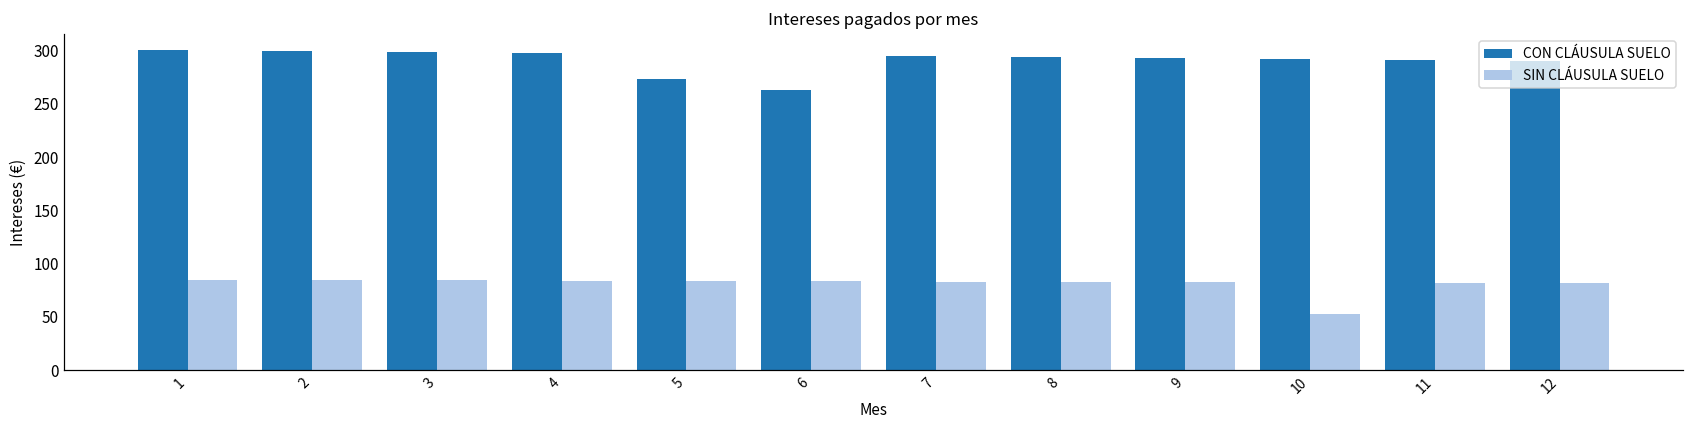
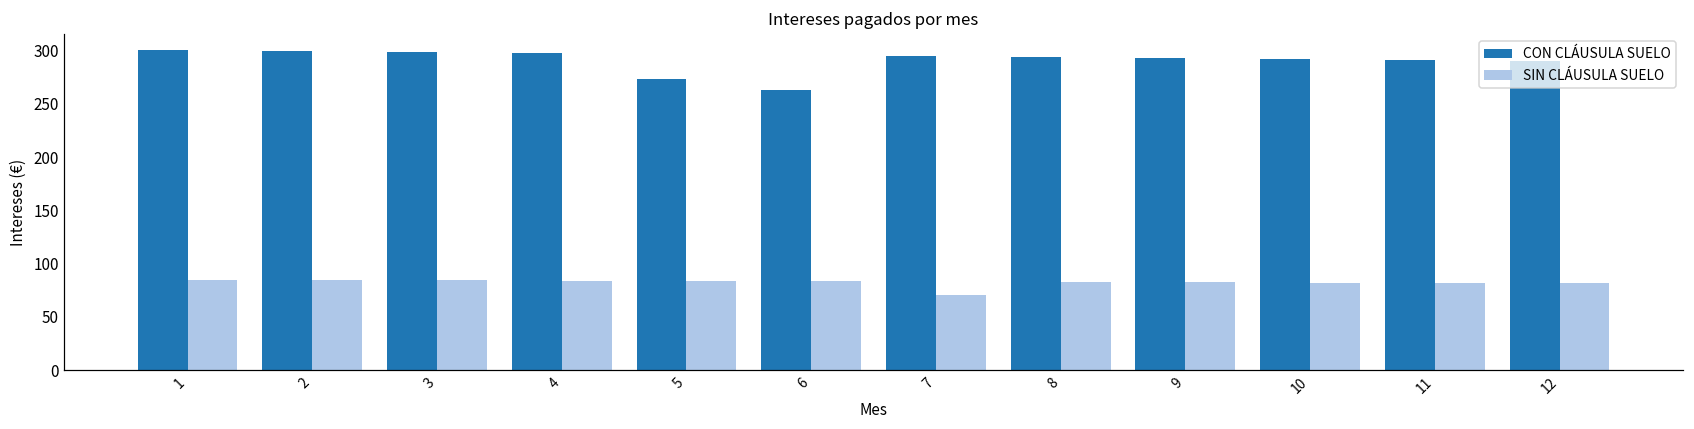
  {
    "CON CLÁUSULA SUELO": {
      "1": 300,
      "2": 300,
      "3": 300,
      "4": 300,
      "5": 270,
      "6": 260,
      "7": 290,
      "8": 290,
      "9": 290,
      "10": 290,
      "11": 290
    },
    "SIN CLÁUSULA SUELO": {
      "1": 90,
      "2": 80,
      "3": 80,
      "4": 80,
      "5": 80,
      "6": 80,
-     "7": 80,
+     "7": 70,
      "8": 80,
      "9": 80,
-     "10": 50,
+     "10": 80,
      "11": 80,
      "12": 80
    }
  }
